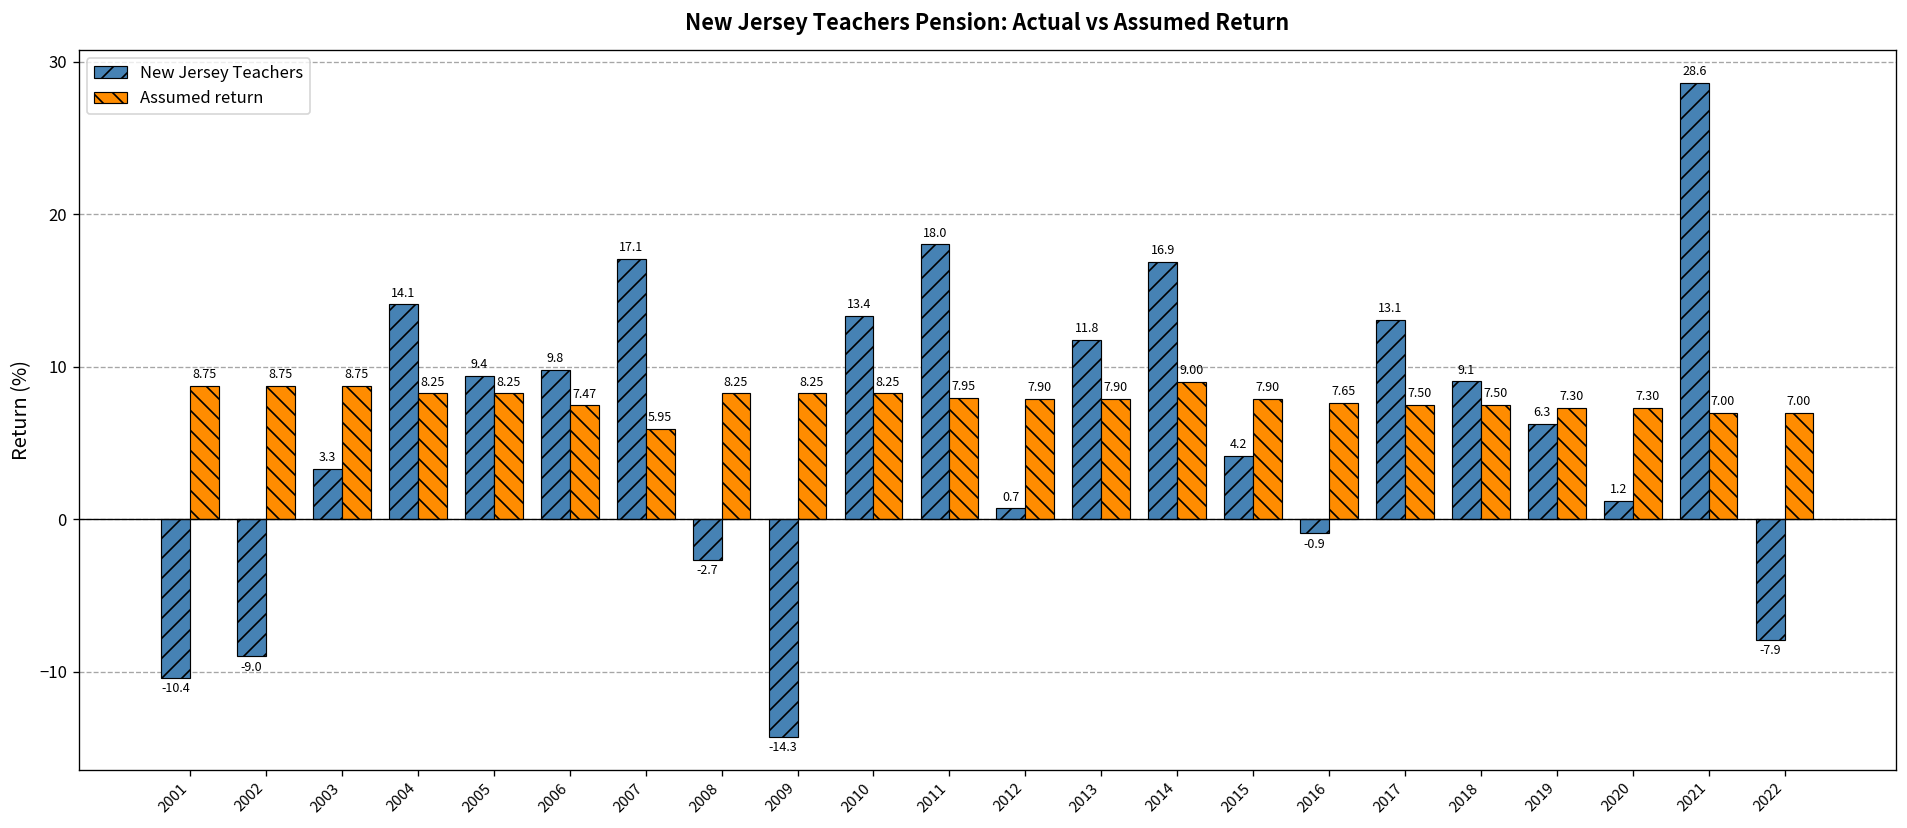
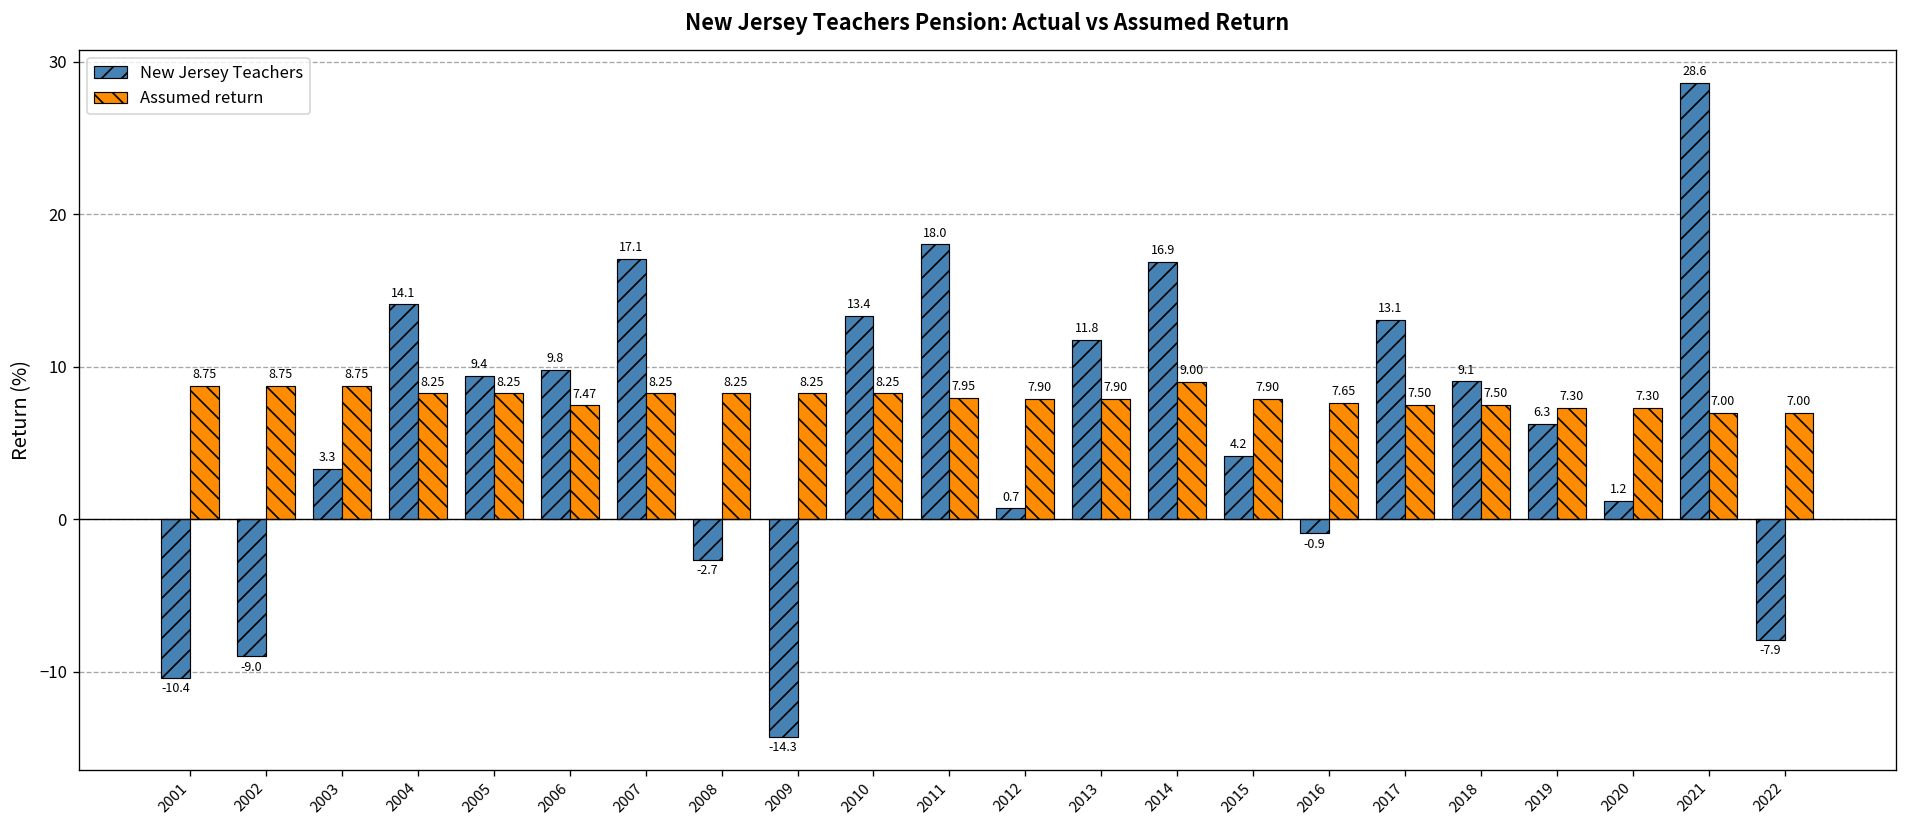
  {
    "New Jersey Teachers": {
      "2001": -10.4,
      "2002": -9.0,
      "2003": 3.3,
      "2004": 14.1,
      "2005": 9.4,
      "2006": 9.8,
      "2007": 17.1,
      "2008": -2.7,
      "2009": -14.3,
      "2010": 13.4,
      "2011": 18.0,
      "2012": 0.7,
      "2013": 11.8,
      "2014": 16.9,
      "2015": 4.2,
      "2016": -0.9,
      "2017": 13.1,
      "2018": 9.1,
      "2019": 6.3,
      "2020": 1.2,
      "2021": 28.6,
      "2022": -7.9
    },
    "Assumed return": {
      "2001": 8.75,
      "2002": 8.75,
      "2003": 8.75,
      "2004": 8.25,
      "2005": 8.25,
      "2006": 7.47,
-     "2007": 5.95,
+     "2007": 8.25,
      "2008": 8.25,
      "2009": 8.25,
      "2010": 8.25,
      "2011": 7.95,
      "2012": 7.90,
      "2013": 7.90,
      "2014": 9.00,
      "2015": 7.90,
      "2016": 7.65,
      "2017": 7.50,
      "2018": 7.50,
      "2019": 7.30,
      "2020": 7.30,
      "2021": 7.00,
      "2022": 7.00
    }
  }
